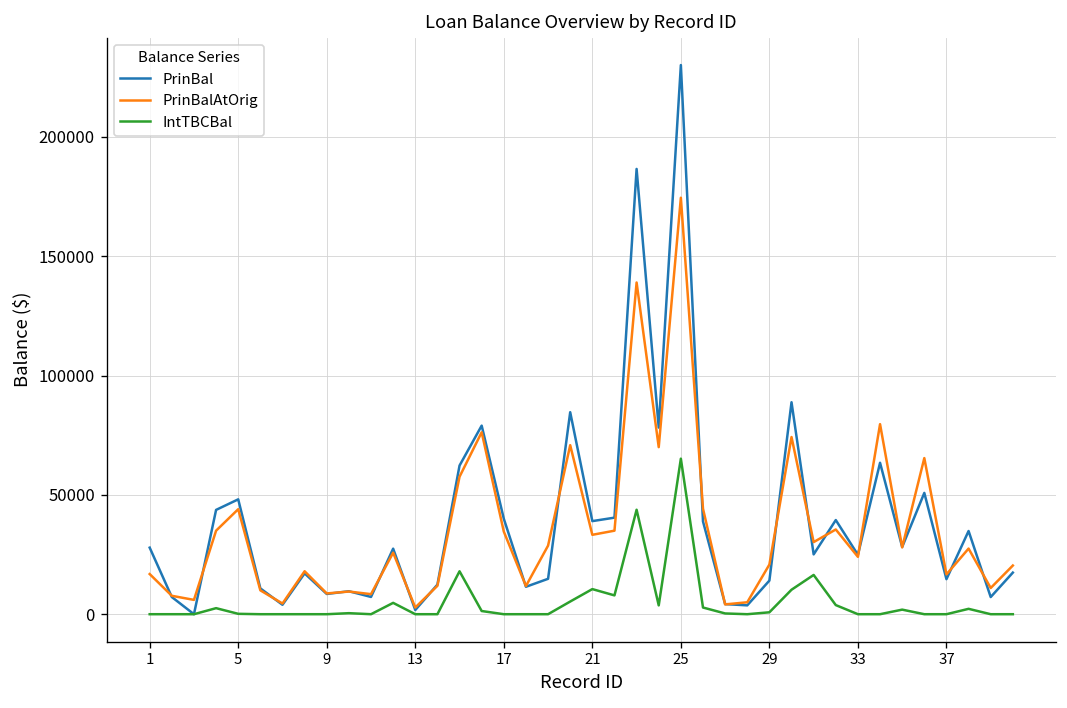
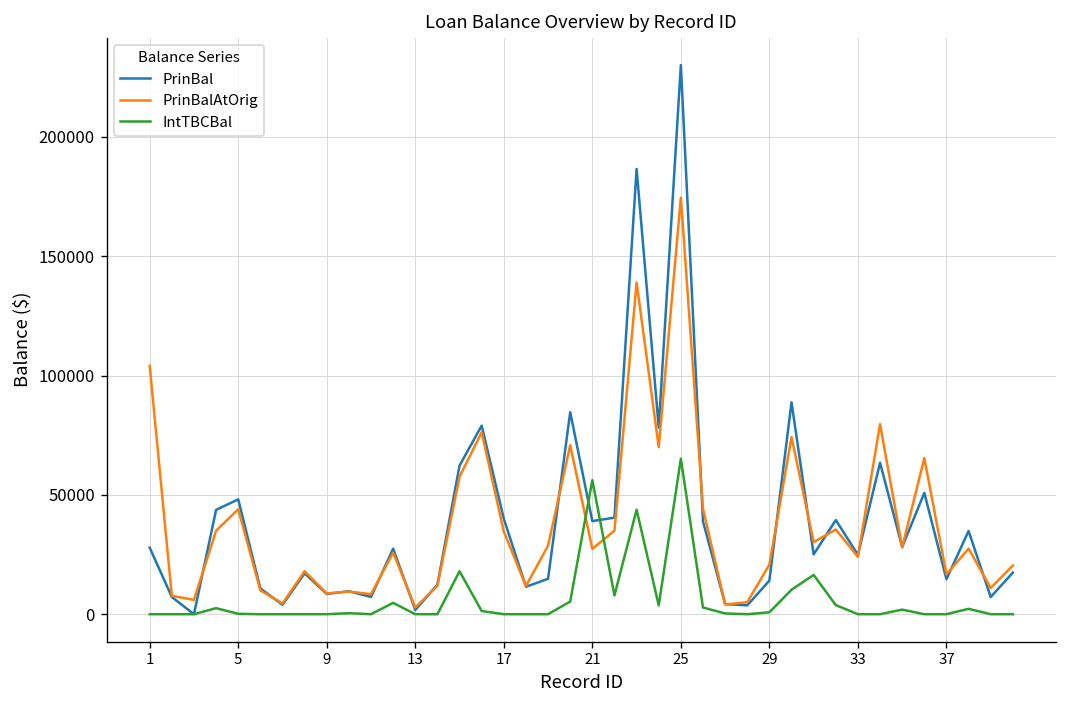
  {
    "PrinBal": {
      "1": 28000,
      "5": 48000,
      "17": 40000,
      "21": 39000,
      "25": 230000,
      "29": 14000,
      "37": 15000
    },
    "PrinBalAtOrig": {
-     "1": 17000,
+     "1": 104000,
      "5": 44000,
      "17": 35000,
-     "21": 33000,
+     "21": 27000,
      "25": 175000,
      "29": 21000,
      "37": 17000
    },
    "IntTBCBal": {
      "1": 0,
      "5": 0,
      "9": 0,
      "13": 0,
      "17": 0,
-     "21": 11000,
+     "21": 56000,
      "25": 65000,
      "29": 1000,
      "33": 0,
      "37": 0
    }
  }
